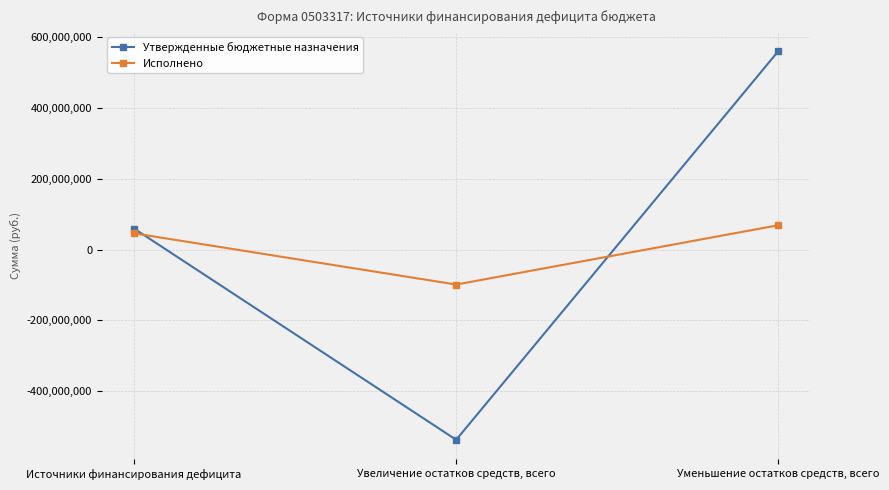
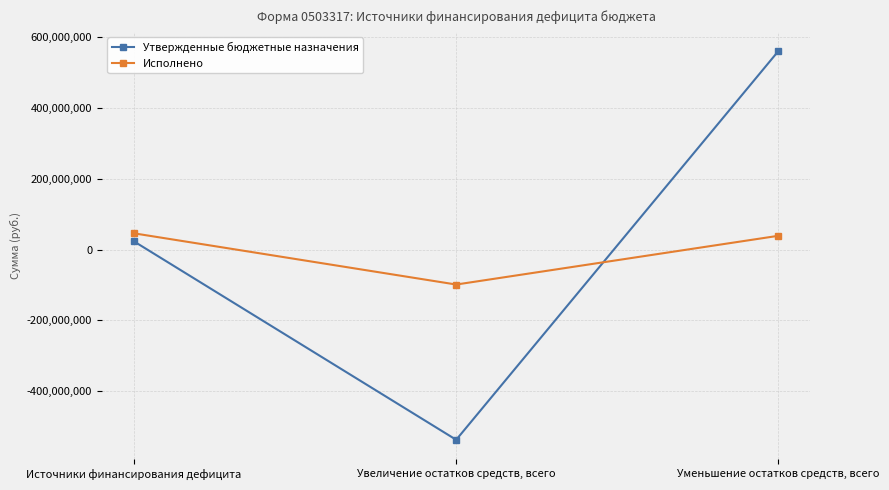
  {
    "Утвержденные бюджетные назначения": {
-     "Источники финансирования дефицита": "60,000,000",
+     "Источники финансирования дефицита": "20,000,000",
      "Увеличение остатков средств, всего": "-540,000,000",
      "Уменьшение остатков средств, всего": "560,000,000"
    },
    "Исполнено": {
      "Источники финансирования дефицита": "50,000,000",
      "Увеличение остатков средств, всего": "-100,000,000",
-     "Уменьшение остатков средств, всего": "70,000,000"
+     "Уменьшение остатков средств, всего": "40,000,000"
    }
  }
